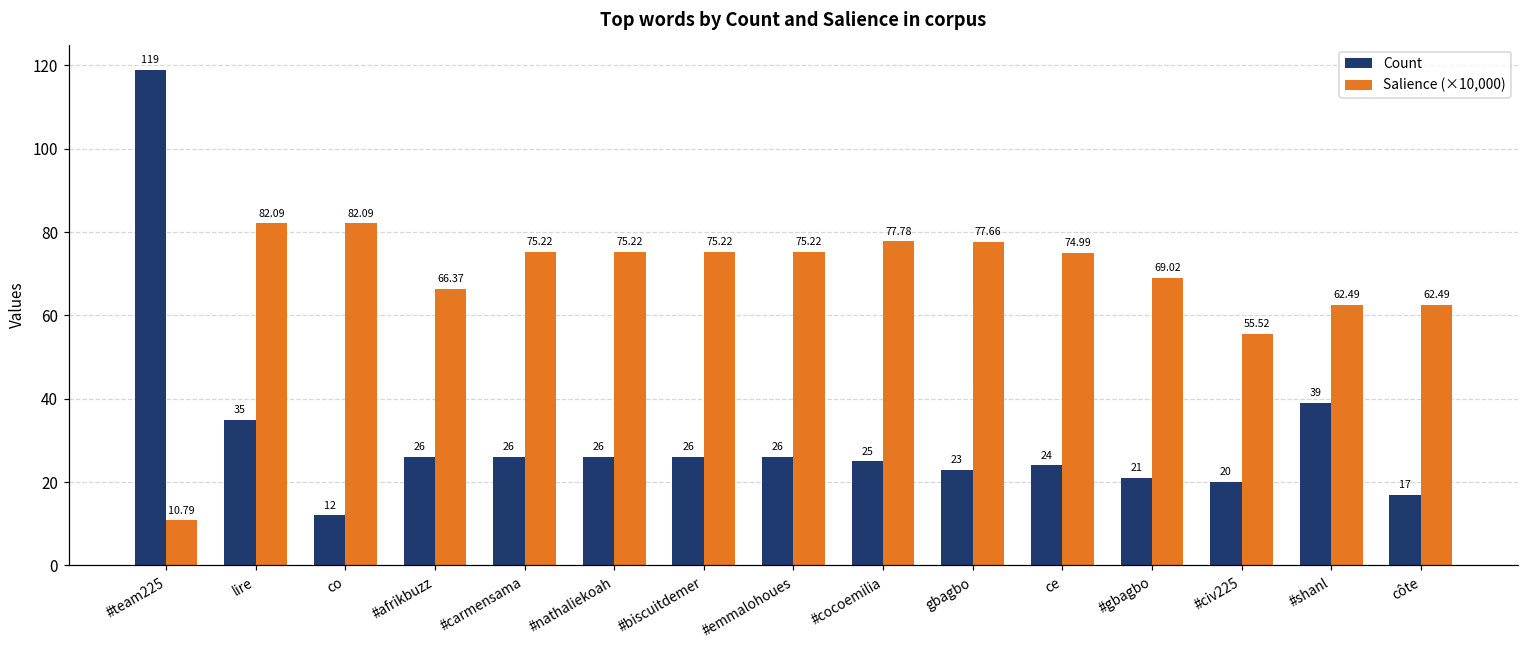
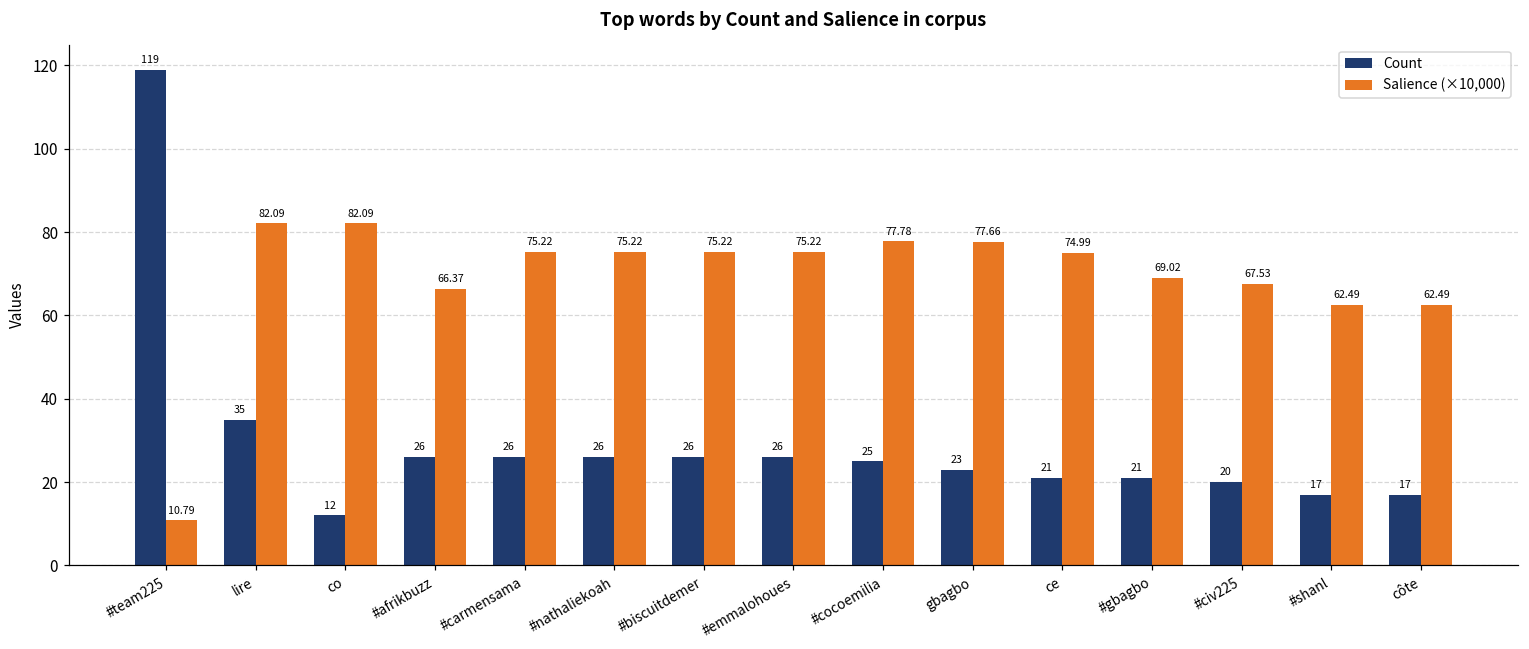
  {
    "Count": {
      "#team225": 119,
      "lire": 35,
      "co": 12,
      "#afrikbuzz": 26,
      "#carmensama": 26,
      "#nathaliekoah": 26,
      "#biscuitdemer": 26,
      "#emmalohoues": 26,
      "#cocoemilia": 25,
      "gbagbo": 23,
-     "ce": 24,
+     "ce": 21,
      "#gbagbo": 21,
      "#civ225": 20,
-     "#shanl": 39,
+     "#shanl": 17,
      "côte": 17
    },
    "Salience (×10,000)": {
      "#team225": 10.79,
      "lire": 82.09,
      "co": 82.09,
      "#afrikbuzz": 66.37,
      "#carmensama": 75.22,
      "#nathaliekoah": 75.22,
      "#biscuitdemer": 75.22,
      "#emmalohoues": 75.22,
      "#cocoemilia": 77.78,
      "gbagbo": 77.66,
      "ce": 74.99,
      "#gbagbo": 69.02,
-     "#civ225": 55.52,
+     "#civ225": 67.53,
      "#shanl": 62.49,
      "côte": 62.49
    }
  }
